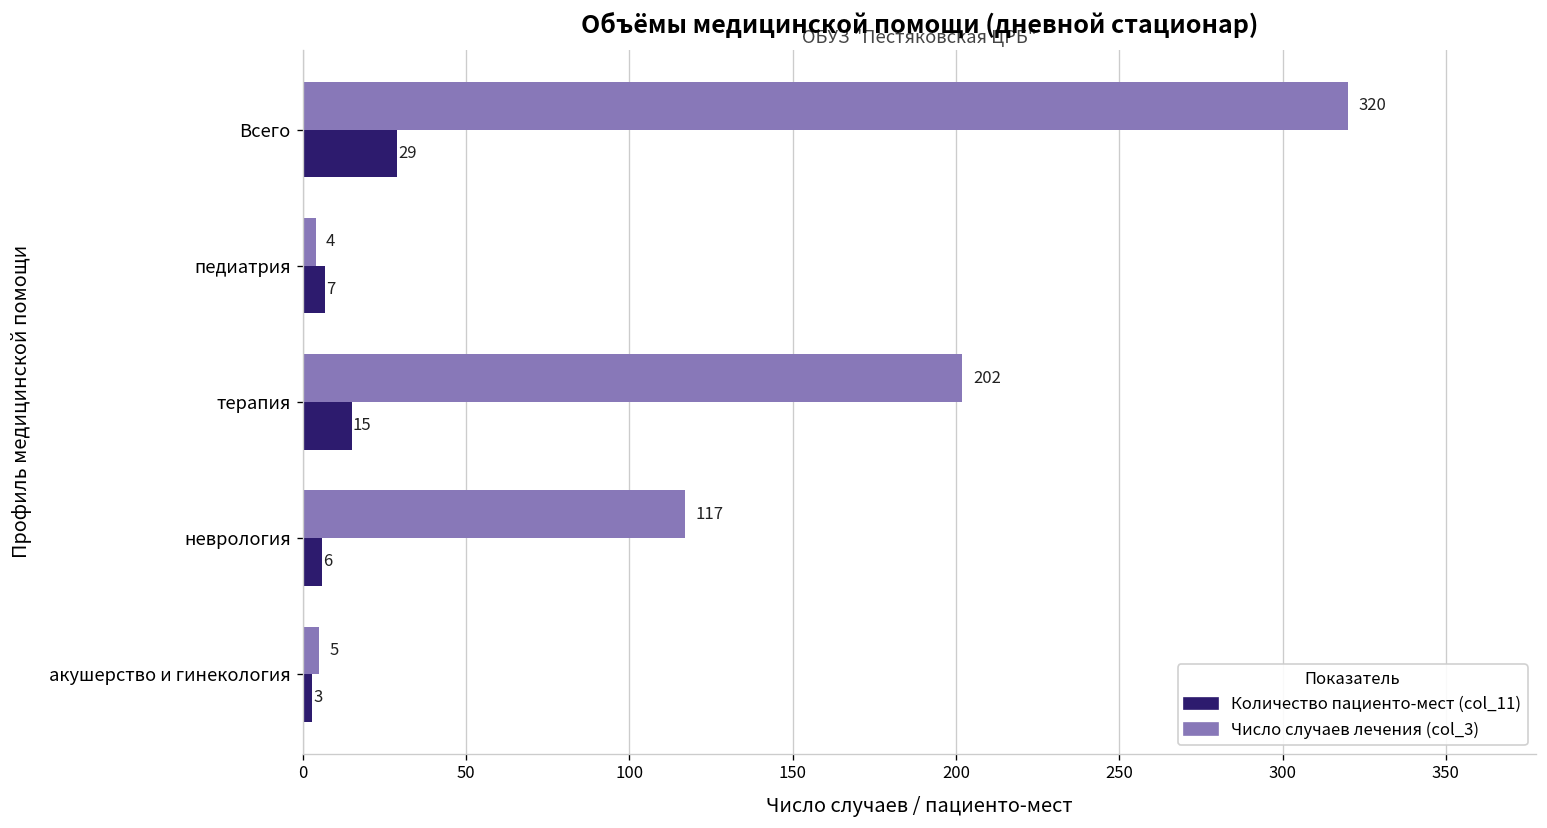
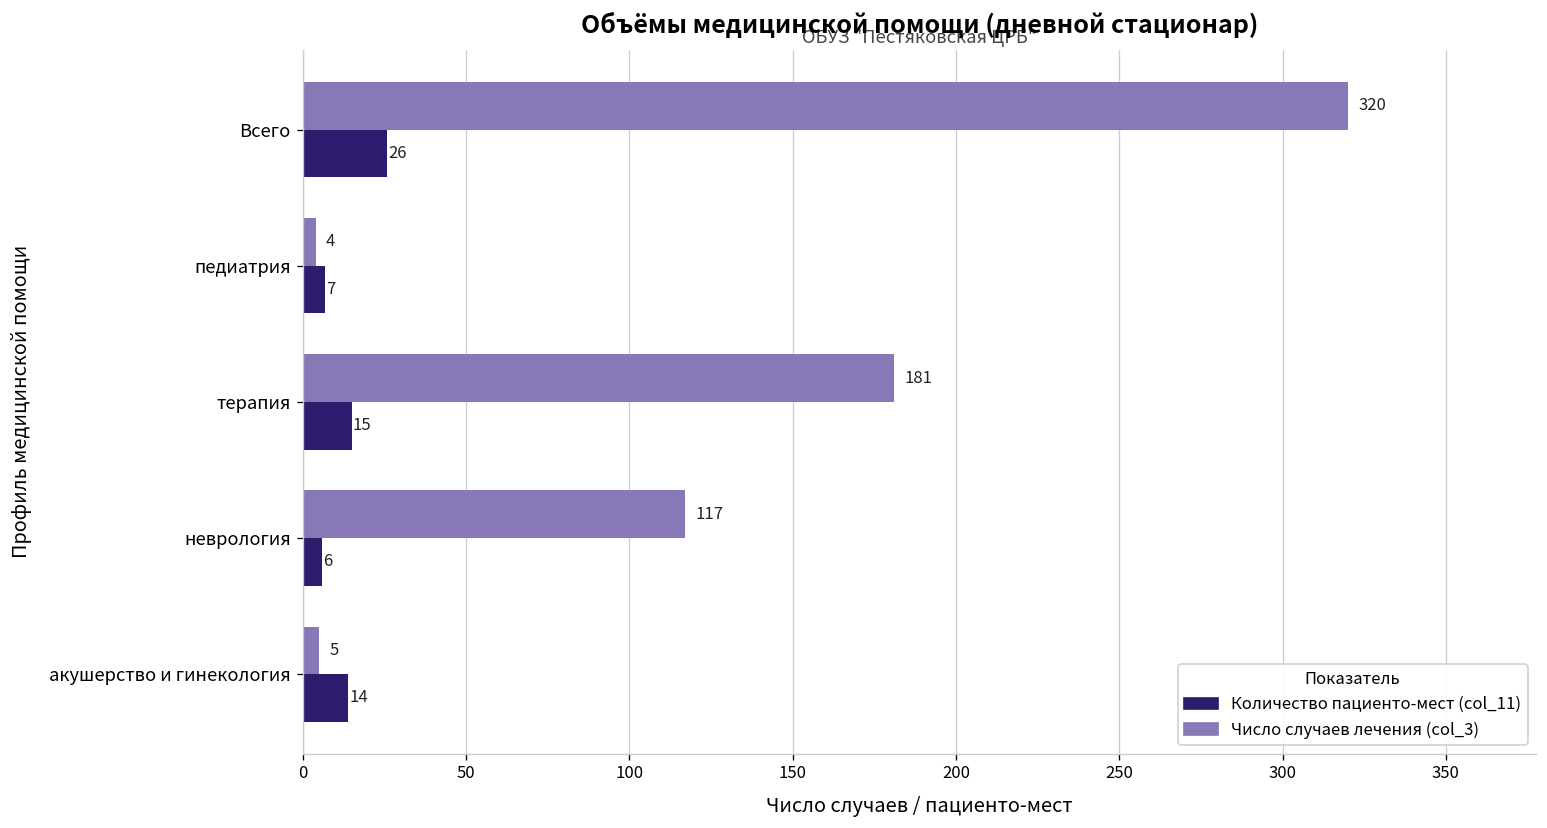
  {
    "Количество пациенто-мест (col_11)": {
-     "Всего": 29,
+     "Всего": 26,
      "педиатрия": 7,
      "терапия": 15,
      "неврология": 6,
-     "акушерство и гинекология": 3
+     "акушерство и гинекология": 14
    },
    "Число случаев лечения (col_3)": {
      "Всего": 320,
      "педиатрия": 4,
-     "терапия": 202,
+     "терапия": 181,
      "неврология": 117,
      "акушерство и гинекология": 5
    }
  }
